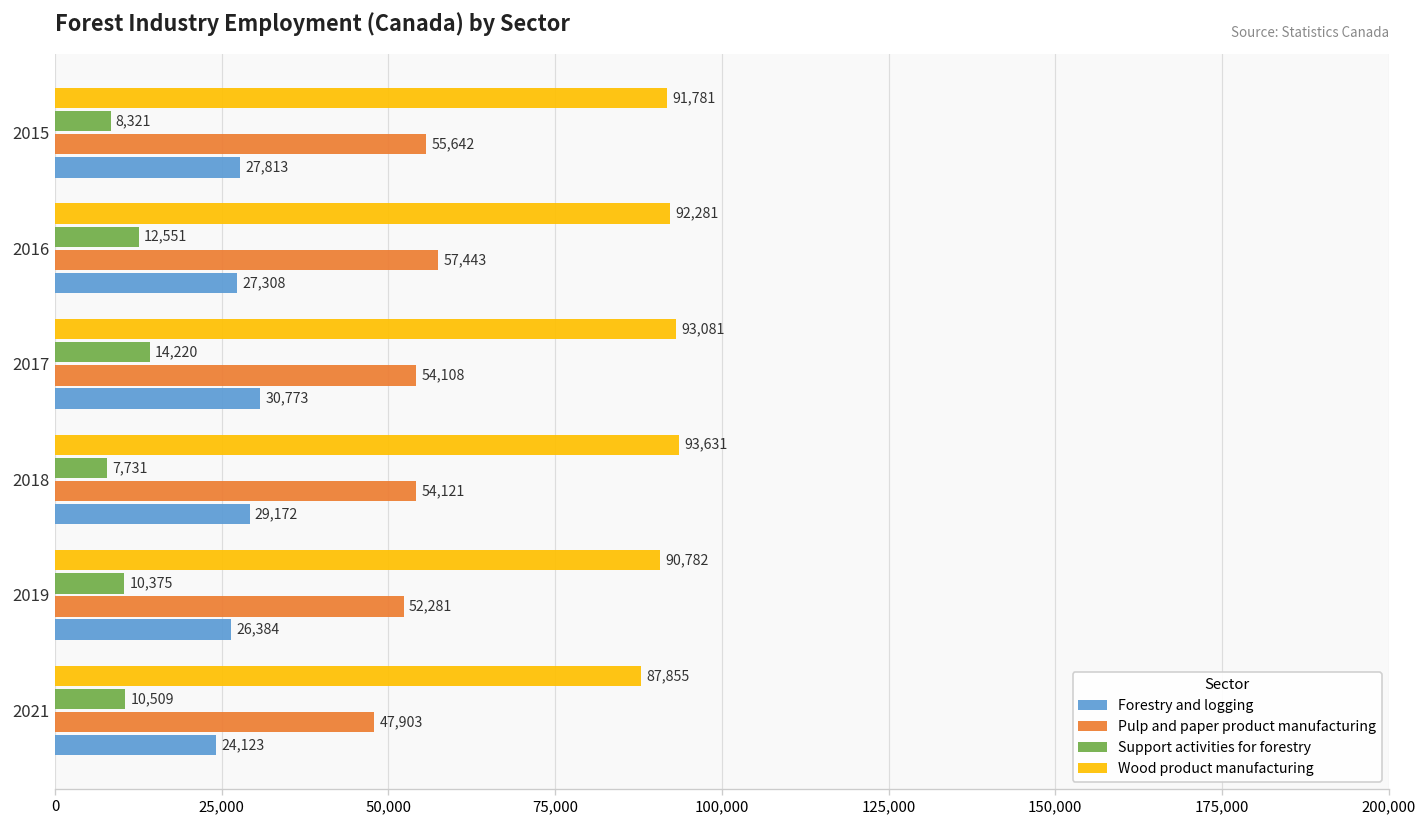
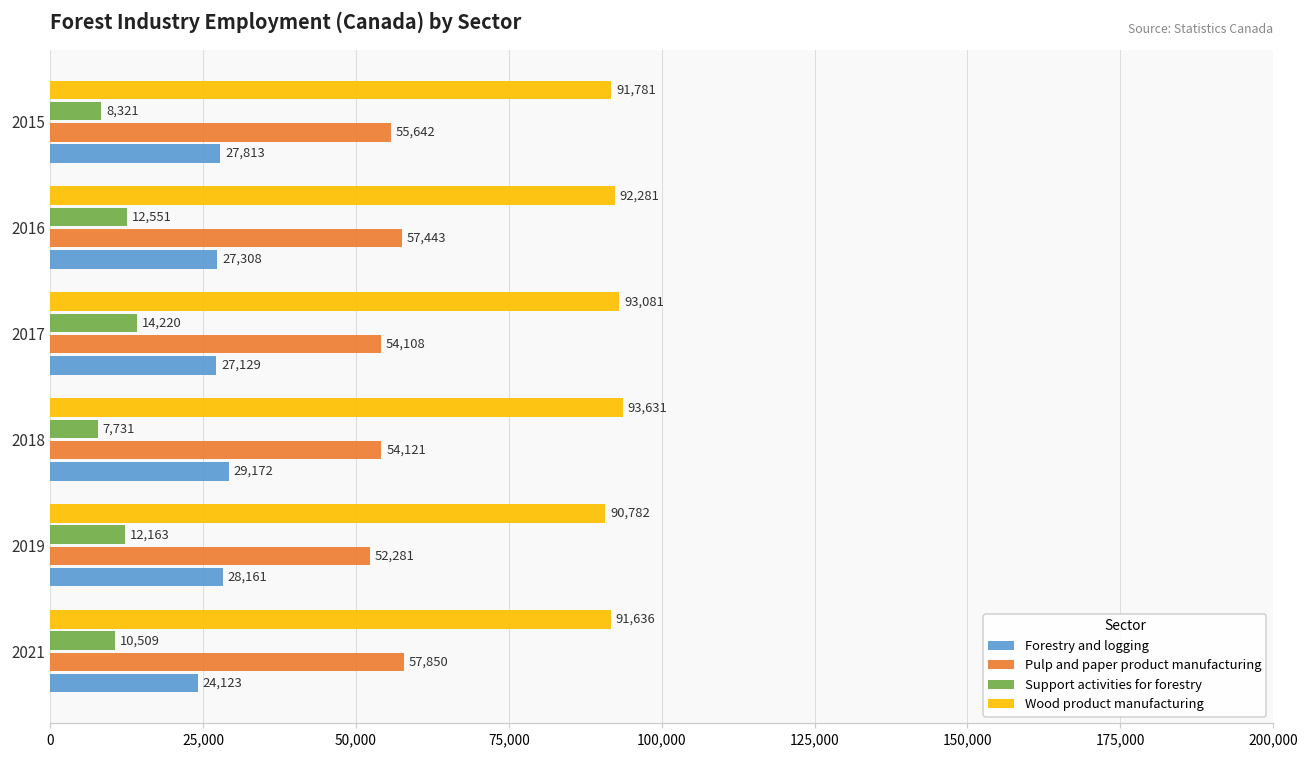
  {
    "Forestry and logging": {
      "2015": "27,813",
      "2016": "27,308",
-     "2017": "30,773",
+     "2017": "27,129",
      "2018": "29,172",
-     "2019": "26,384",
+     "2019": "28,161",
      "2021": "24,123"
    },
    "Pulp and paper product manufacturing": {
      "2015": "55,642",
      "2016": "57,443",
      "2017": "54,108",
      "2018": "54,121",
      "2019": "52,281",
-     "2021": "47,903"
+     "2021": "57,850"
    },
    "Support activities for forestry": {
      "2015": "8,321",
      "2016": "12,551",
      "2017": "14,220",
      "2018": "7,731",
-     "2019": "10,375",
+     "2019": "12,163",
      "2021": "10,509"
    },
    "Wood product manufacturing": {
      "2015": "91,781",
      "2016": "92,281",
      "2017": "93,081",
      "2018": "93,631",
      "2019": "90,782",
-     "2021": "87,855"
+     "2021": "91,636"
    }
  }
